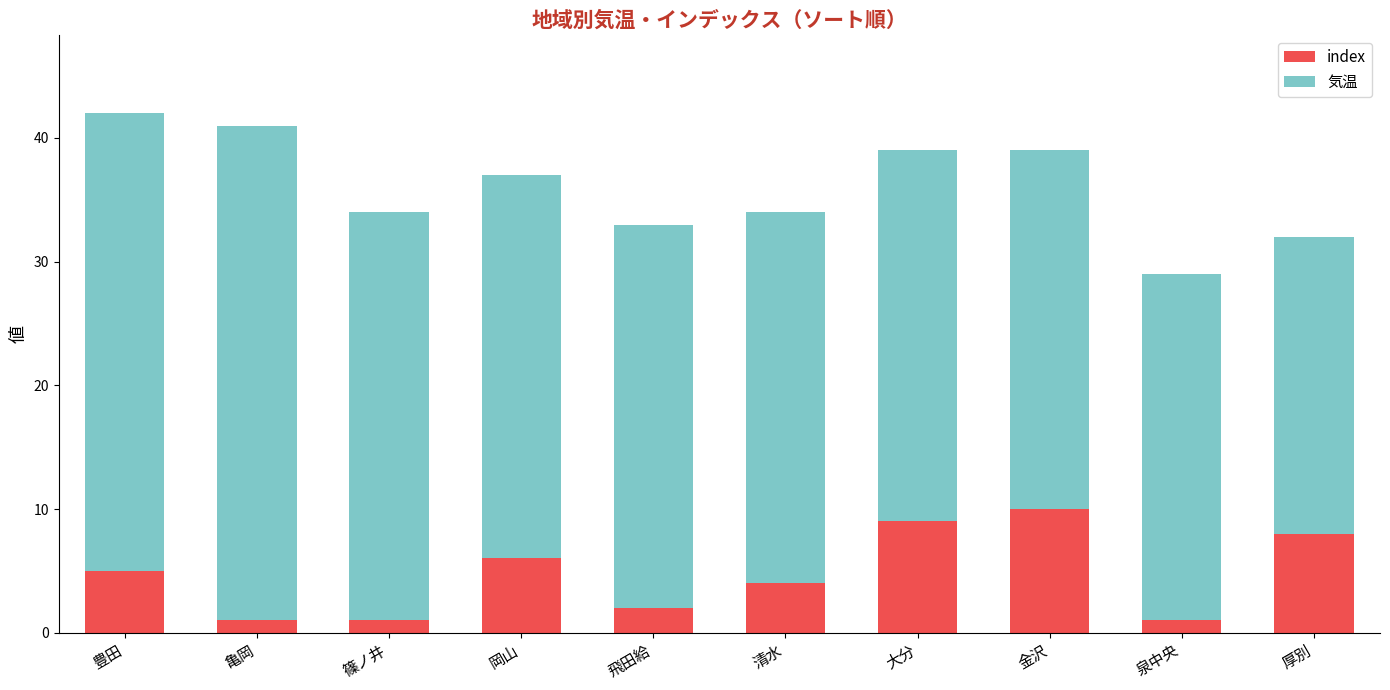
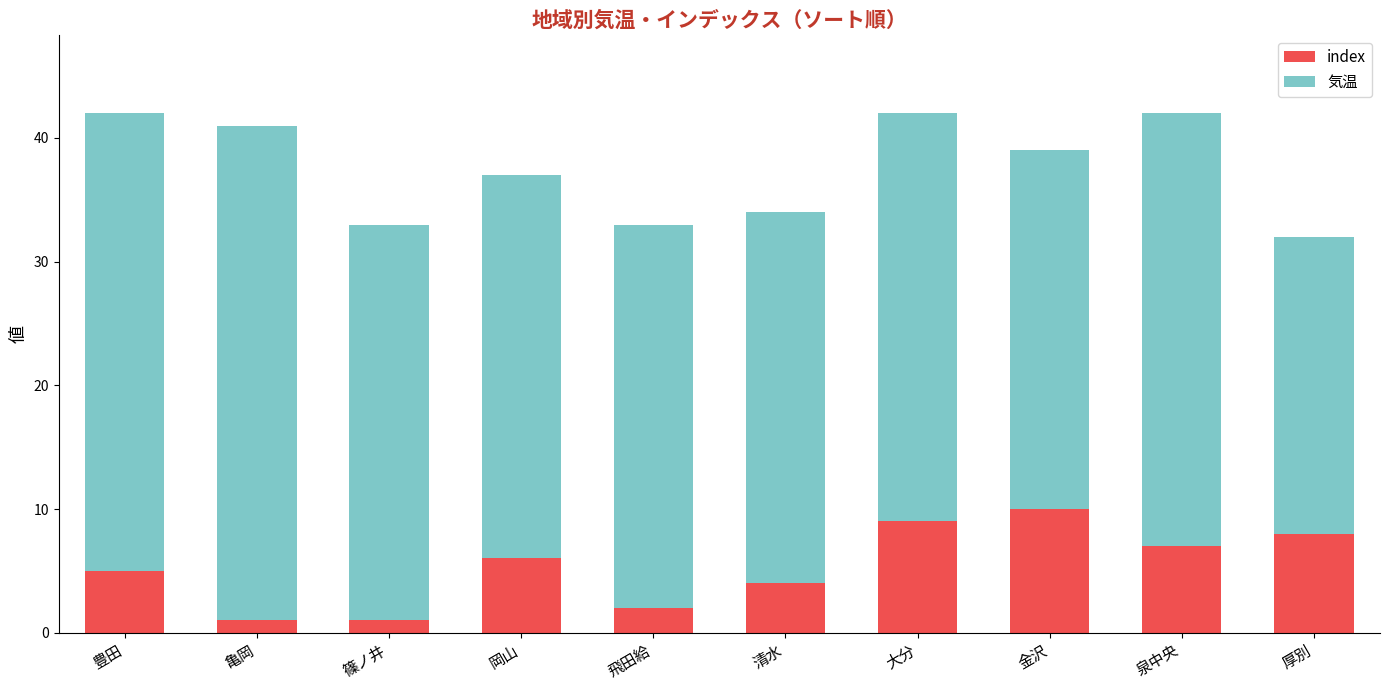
  {
    "index": {
      "豊田": 5,
      "亀岡": 1,
      "篠ノ井": 1,
      "岡山": 6,
      "飛田給": 2,
      "清水": 4,
      "大分": 9,
      "金沢": 10,
-     "泉中央": 1,
+     "泉中央": 7,
      "厚別": 8
    },
    "気温": {
      "豊田": 37,
      "亀岡": 40,
-     "篠ノ井": 33,
+     "篠ノ井": 32,
      "岡山": 31,
      "飛田給": 31,
      "清水": 30,
-     "大分": 30,
+     "大分": 33,
      "金沢": 29,
-     "泉中央": 28,
+     "泉中央": 35,
      "厚別": 24
    }
  }
